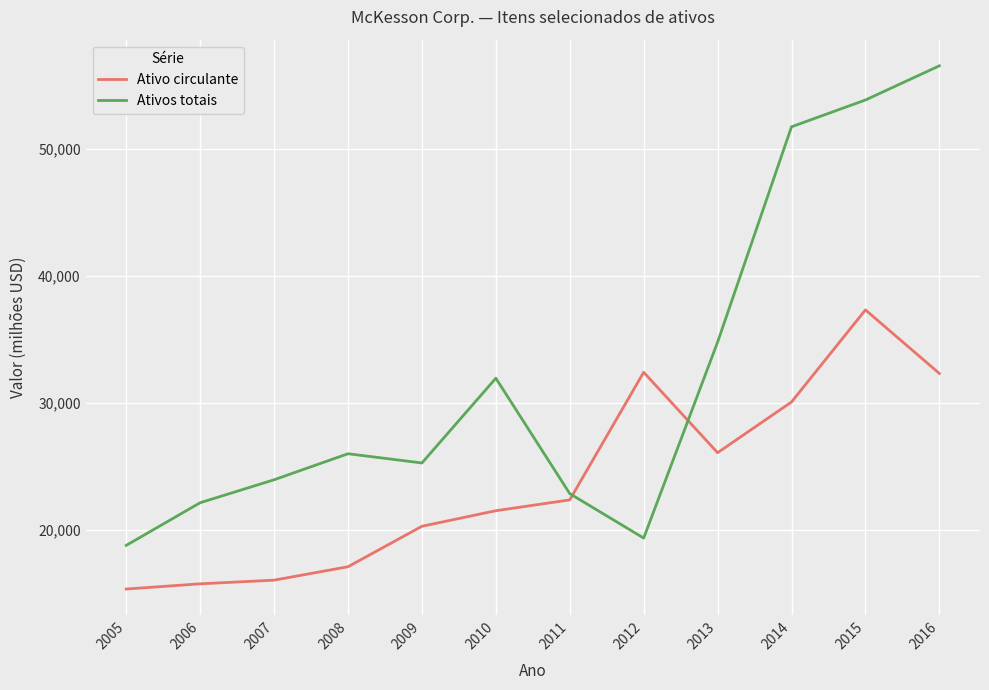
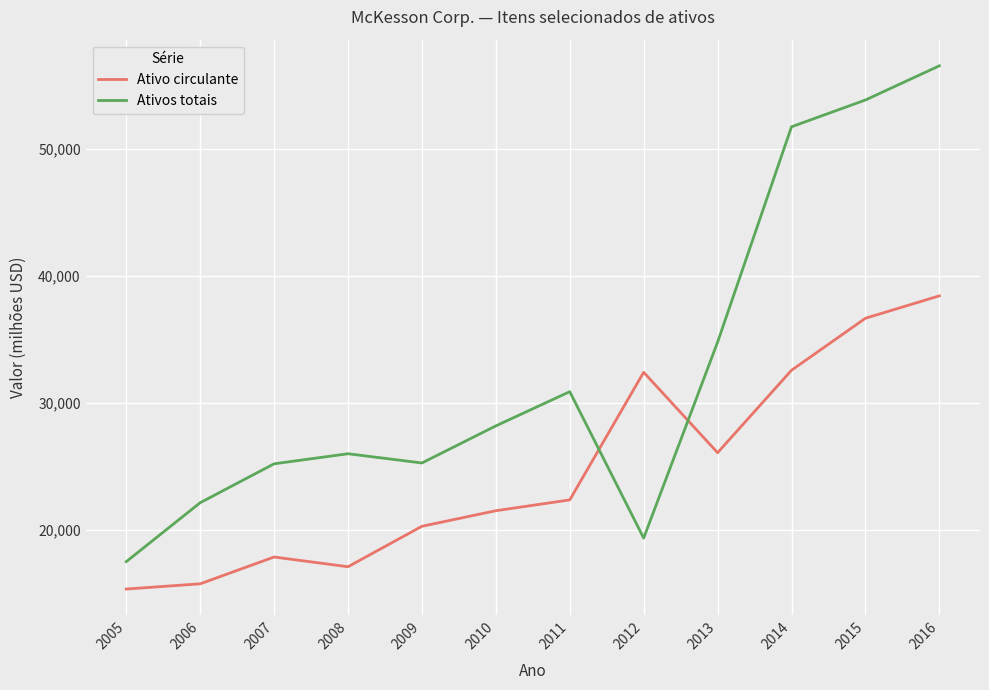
  {
    "Ativo circulante": {
      "2005": "15,300",
      "2006": "15,700",
-     "2007": "16,000",
+     "2007": "17,900",
      "2008": "17,100",
      "2009": "20,300",
      "2010": "21,500",
      "2011": "22,400",
      "2012": "32,400",
      "2013": "26,100",
-     "2014": "30,100",
-     "2015": "37,300",
-     "2016": "32,300"
+     "2014": "32,600",
+     "2015": "36,700",
+     "2016": "38,400"
    },
    "Ativos totais": {
-     "2005": "18,800",
+     "2005": "17,500",
      "2006": "22,100",
-     "2007": "23,900",
+     "2007": "25,200",
      "2008": "26,000",
      "2009": "25,300",
-     "2010": "31,900",
-     "2011": "22,800",
+     "2010": "28,200",
+     "2011": "30,900",
      "2012": "19,300",
      "2013": "34,800",
      "2014": "51,800",
      "2015": "53,900",
      "2016": "56,600"
    }
  }
